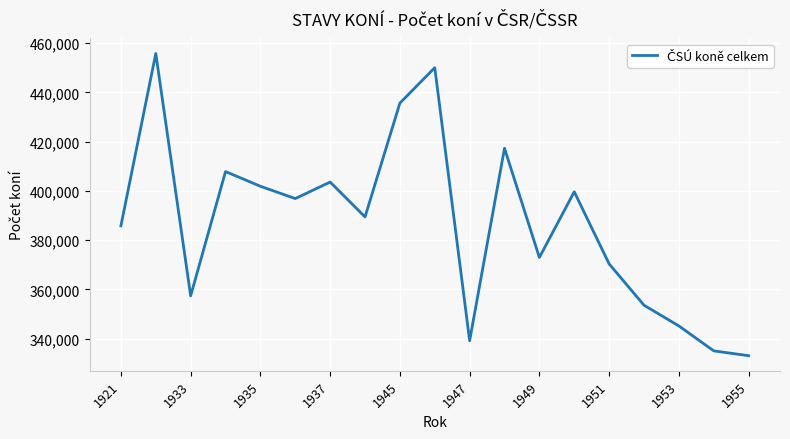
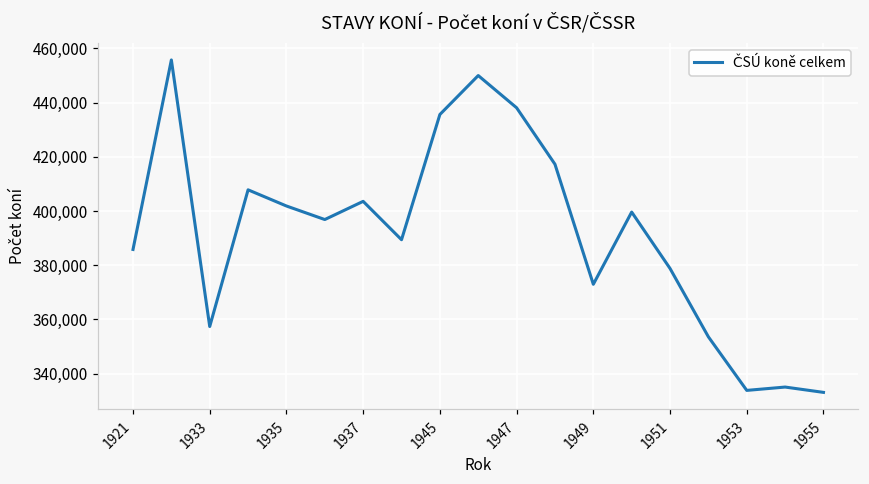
  {
    "1921": "386,000",
    "1933": "357,000",
    "1935": "402,000",
    "1937": "404,000",
    "1945": "436,000",
-   "1947": "339,000",
+   "1947": "438,000",
    "1949": "373,000",
-   "1951": "370,000",
-   "1953": "345,000",
+   "1951": "379,000",
+   "1953": "334,000",
    "1955": "333,000"
  }
